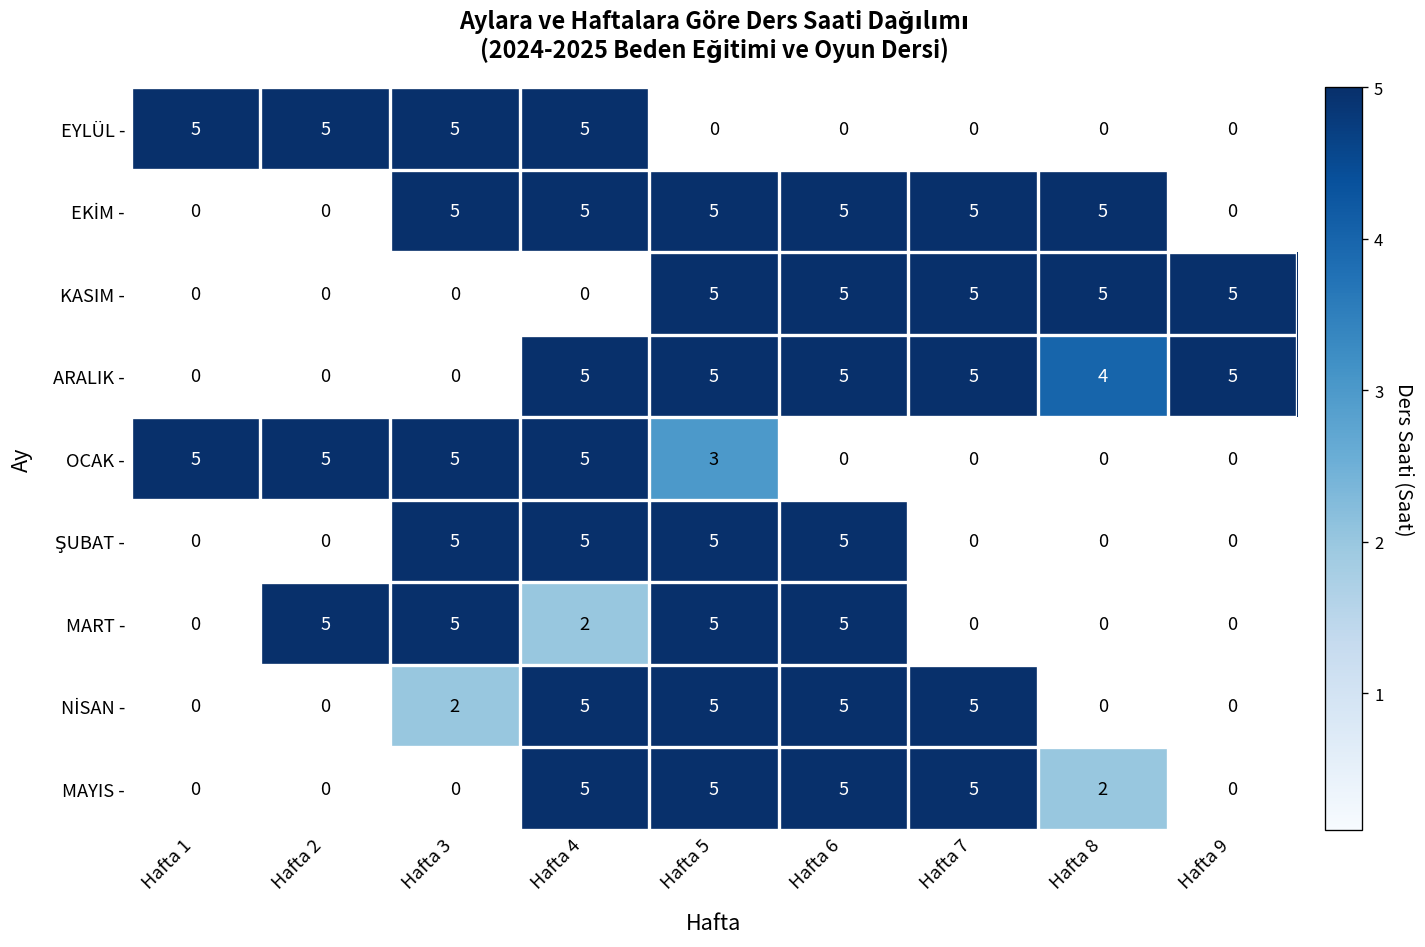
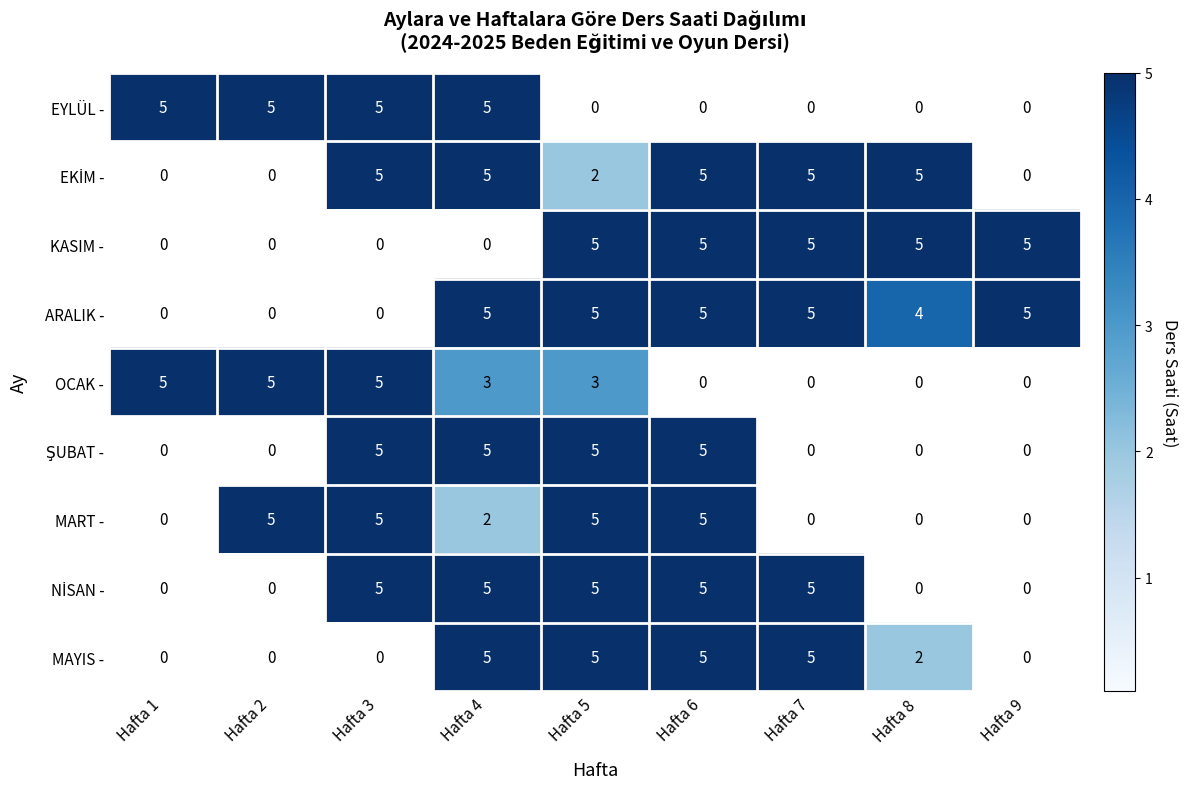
  {
    "EYLÜL -": {
      "Hafta 1": 5,
      "Hafta 2": 5,
      "Hafta 3": 5,
      "Hafta 4": 5,
      "Hafta 5": 0,
      "Hafta 6": 0,
      "Hafta 7": 0,
      "Hafta 8": 0,
      "Hafta 9": 0
    },
    "EKİM -": {
      "Hafta 1": 0,
      "Hafta 2": 0,
      "Hafta 3": 5,
      "Hafta 4": 5,
-     "Hafta 5": 5,
+     "Hafta 5": 2,
      "Hafta 6": 5,
      "Hafta 7": 5,
      "Hafta 8": 5,
      "Hafta 9": 0
    },
    "KASIM -": {
      "Hafta 1": 0,
      "Hafta 2": 0,
      "Hafta 3": 0,
      "Hafta 4": 0,
      "Hafta 5": 5,
      "Hafta 6": 5,
      "Hafta 7": 5,
      "Hafta 8": 5,
      "Hafta 9": 5
    },
    "ARALIK -": {
      "Hafta 1": 0,
      "Hafta 2": 0,
      "Hafta 3": 0,
      "Hafta 4": 5,
      "Hafta 5": 5,
      "Hafta 6": 5,
      "Hafta 7": 5,
      "Hafta 8": 4,
      "Hafta 9": 5
    },
    "OCAK -": {
      "Hafta 1": 5,
      "Hafta 2": 5,
      "Hafta 3": 5,
-     "Hafta 4": 5,
+     "Hafta 4": 3,
      "Hafta 5": 3,
      "Hafta 6": 0,
      "Hafta 7": 0,
      "Hafta 8": 0,
      "Hafta 9": 0
    },
    "ŞUBAT -": {
      "Hafta 1": 0,
      "Hafta 2": 0,
      "Hafta 3": 5,
      "Hafta 4": 5,
      "Hafta 5": 5,
      "Hafta 6": 5,
      "Hafta 7": 0,
      "Hafta 8": 0,
      "Hafta 9": 0
    },
    "MART -": {
      "Hafta 1": 0,
      "Hafta 2": 5,
      "Hafta 3": 5,
      "Hafta 4": 2,
      "Hafta 5": 5,
      "Hafta 6": 5,
      "Hafta 7": 0,
      "Hafta 8": 0,
      "Hafta 9": 0
    },
    "NİSAN -": {
      "Hafta 1": 0,
      "Hafta 2": 0,
-     "Hafta 3": 2,
+     "Hafta 3": 5,
      "Hafta 4": 5,
      "Hafta 5": 5,
      "Hafta 6": 5,
      "Hafta 7": 5,
      "Hafta 8": 0,
      "Hafta 9": 0
    },
    "MAYIS -": {
      "Hafta 1": 0,
      "Hafta 2": 0,
      "Hafta 3": 0,
      "Hafta 4": 5,
      "Hafta 5": 5,
      "Hafta 6": 5,
      "Hafta 7": 5,
      "Hafta 8": 2,
      "Hafta 9": 0
    }
  }
